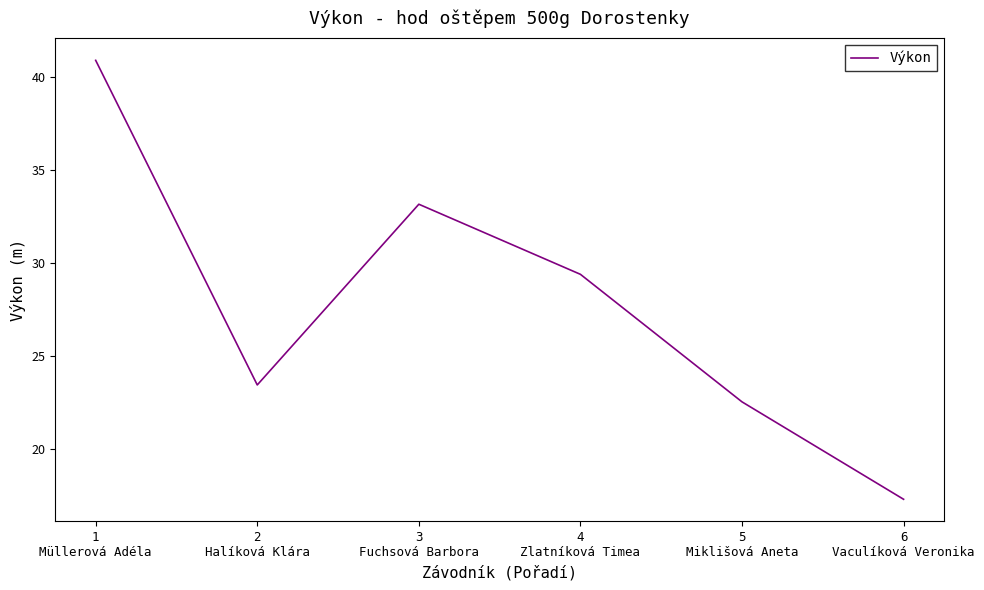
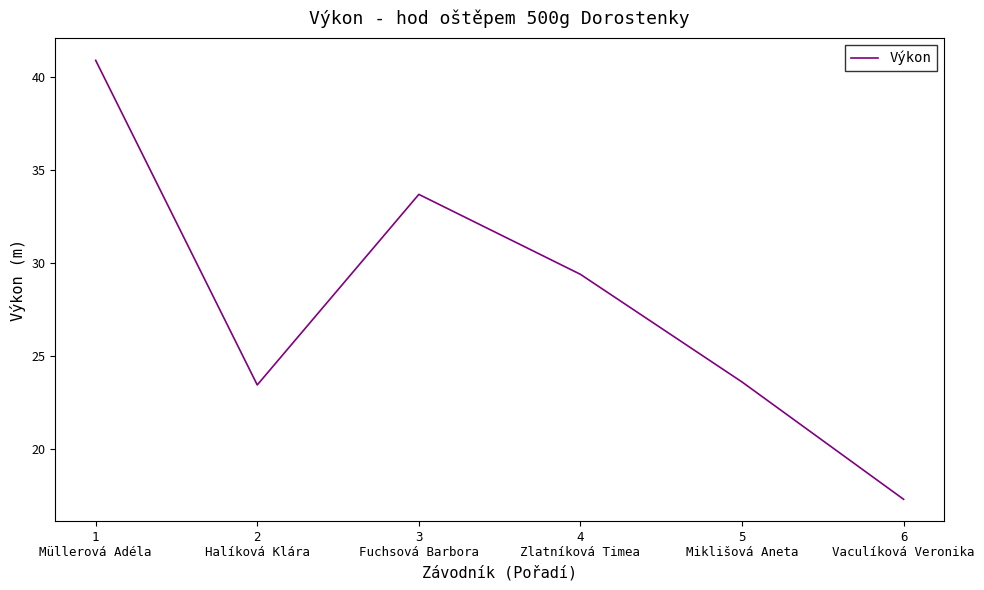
  {
    "1 Müllerová Adéla": 40.9,
    "2 Halíková Klára": 23.5,
-   "3 Fuchsová Barbora": 33.2,
+   "3 Fuchsová Barbora": 33.7,
    "4 Zlatníková Timea": 29.4,
-   "5 Miklišová Aneta": 22.5,
+   "5 Miklišová Aneta": 23.6,
    "6 Vaculíková Veronika": 17.3
  }
